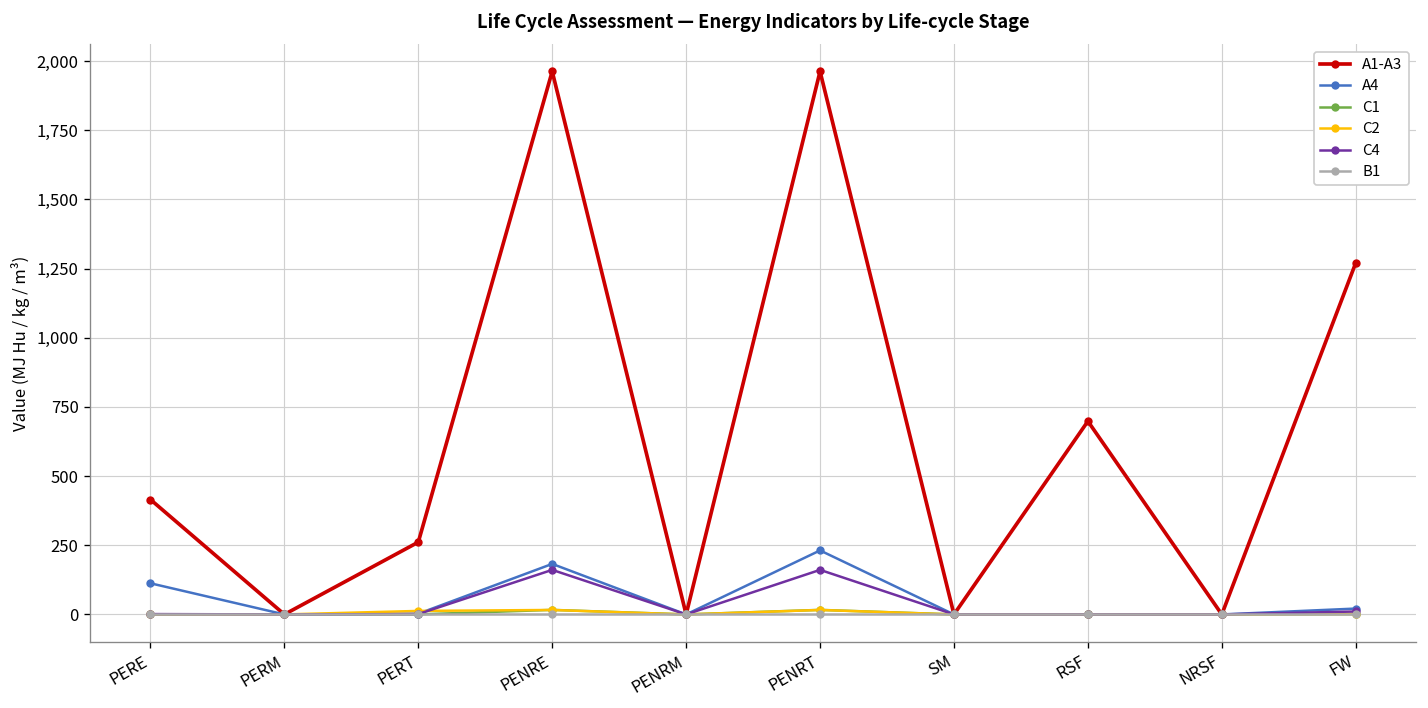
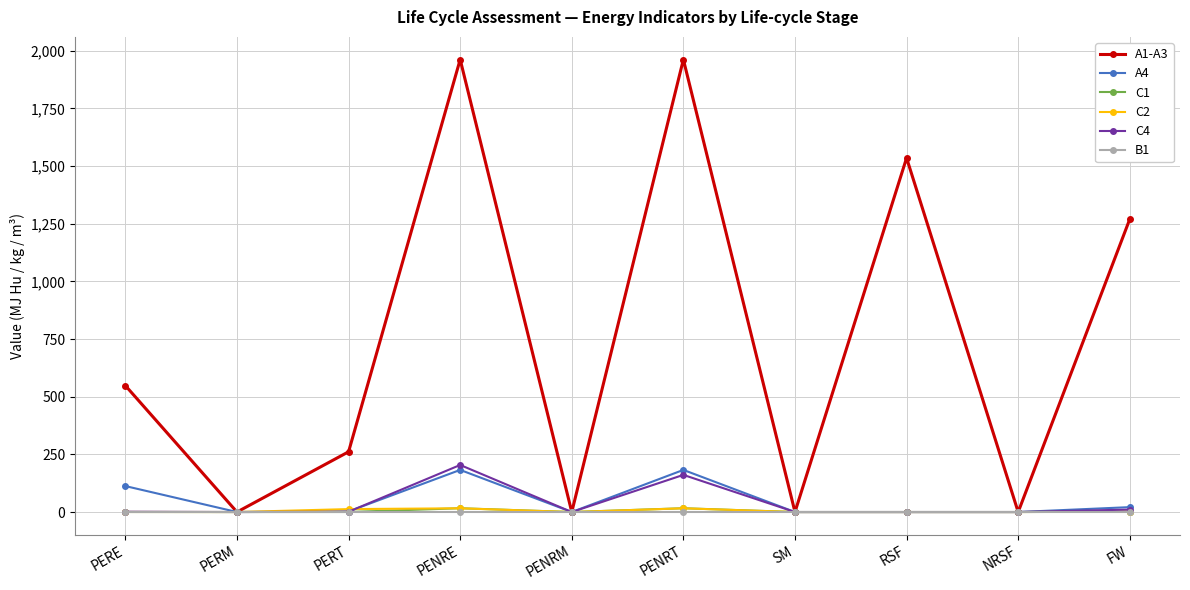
  {
    "A1-A3": {
-     "PERE": "420",
+     "PERE": "550",
      "PERT": "260",
      "PENRE": "1,960",
      "PENRT": "1,960",
-     "RSF": "700",
+     "RSF": "1,540",
      "FW": "1,270"
    },
    "A4": {
      "PERE": "110",
      "PENRE": "180",
-     "PENRT": "230"
+     "PENRT": "180"
    },
    "C4": {
-     "PENRE": "160",
+     "PENRE": "200",
      "PENRT": "160"
    },
    "B1": {
      "PENRE": "0",
      "PENRT": "0"
    }
  }
